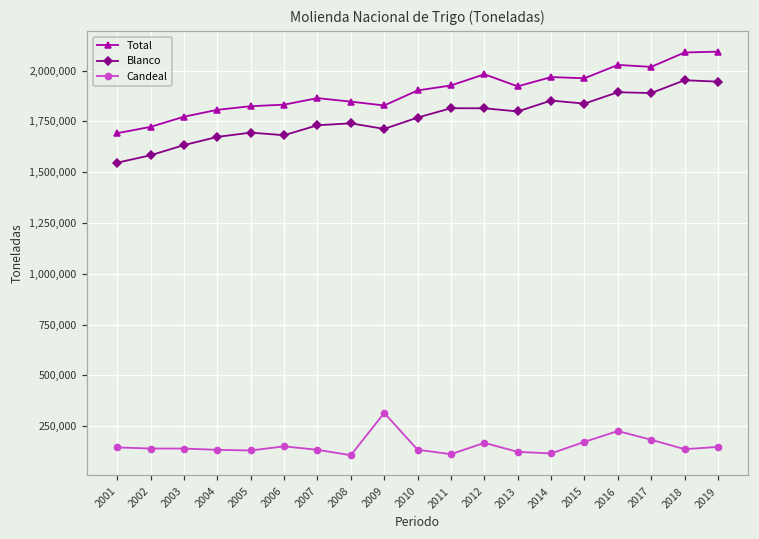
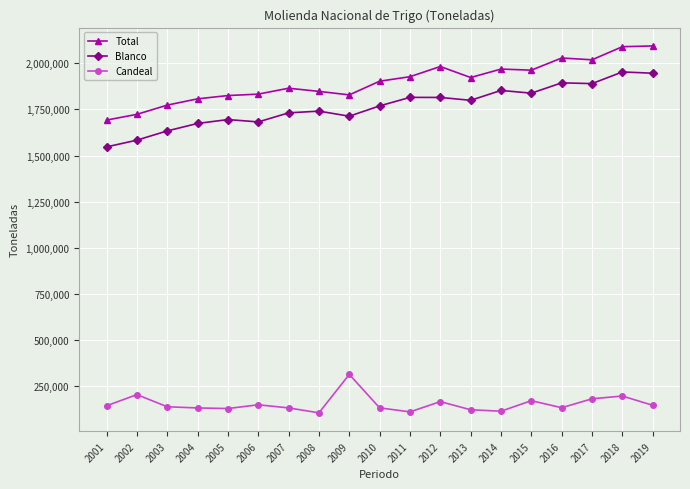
  {
    "Candeal": {
      "2001": "150,000",
-     "2002": "140,000",
+     "2002": "210,000",
      "2003": "140,000",
      "2004": "130,000",
      "2005": "130,000",
      "2006": "150,000",
      "2007": "130,000",
      "2008": "110,000",
      "2009": "310,000",
      "2010": "130,000",
      "2011": "110,000",
      "2012": "170,000",
      "2013": "120,000",
      "2014": "120,000",
      "2015": "170,000",
-     "2016": "230,000",
+     "2016": "130,000",
      "2017": "180,000",
-     "2018": "140,000",
+     "2018": "200,000",
      "2019": "150,000"
    }
  }
